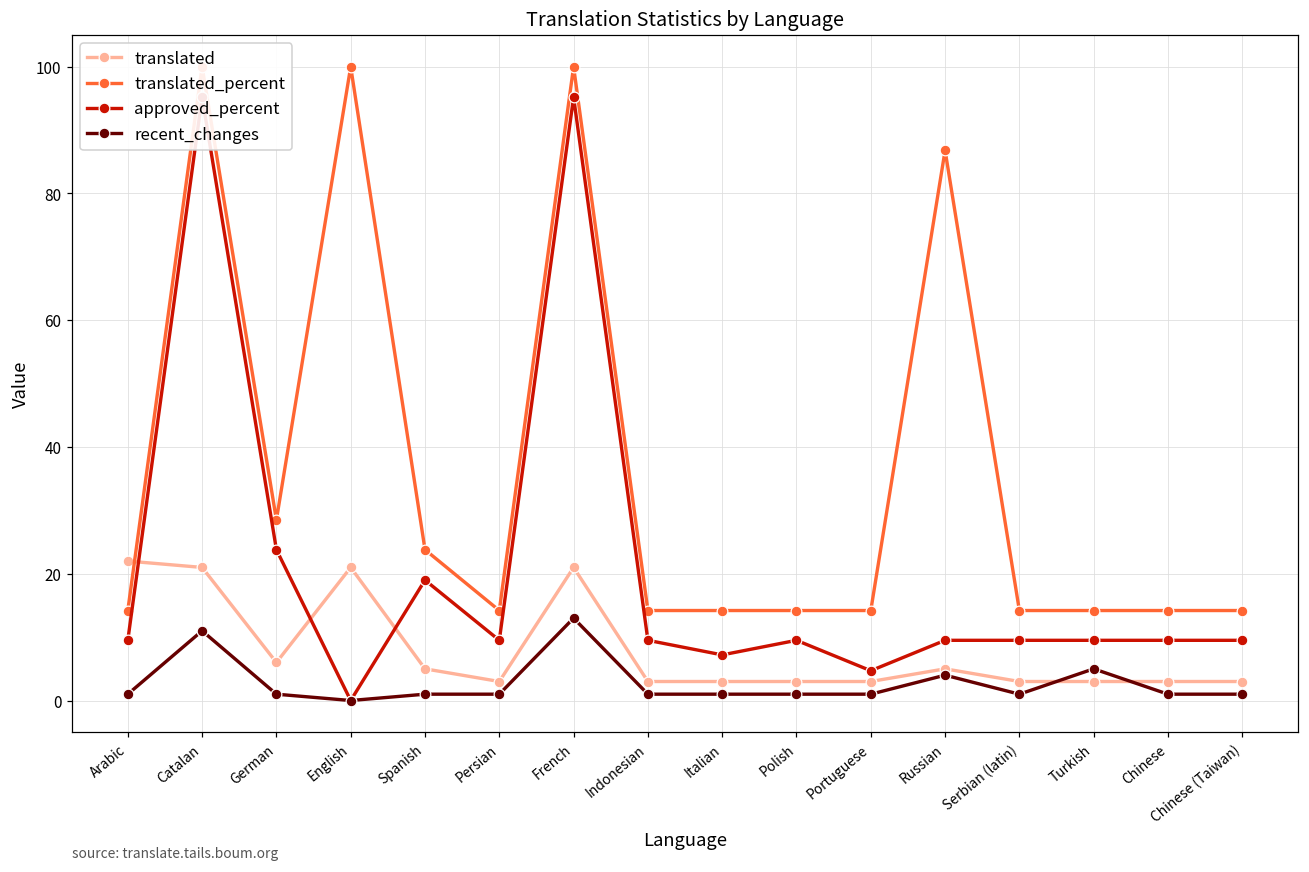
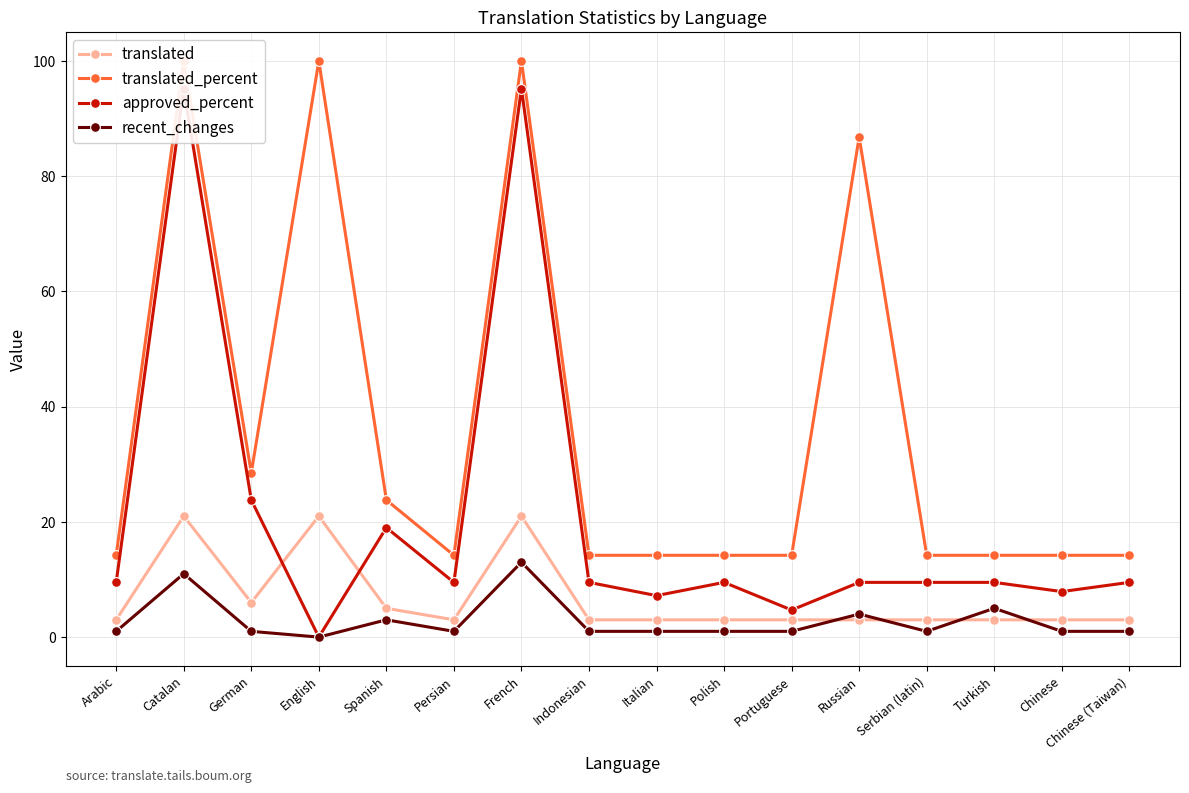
  {
    "translated": {
-     "Arabic": 22,
+     "Arabic": 3,
      "Catalan": 21,
      "German": 6,
      "English": 21,
      "Spanish": 5,
      "Persian": 3,
      "French": 21,
      "Indonesian": 3,
      "Italian": 3,
      "Polish": 3,
      "Portuguese": 3,
-     "Russian": 5,
+     "Russian": 3,
      "Serbian (latin)": 3,
      "Turkish": 3,
      "Chinese": 3,
      "Chinese (Taiwan)": 3
    },
    "translated_percent": {
      "Arabic": 14,
      "German": 29,
      "English": 100,
      "Spanish": 24,
      "Persian": 14,
      "French": 100,
      "Indonesian": 14,
      "Italian": 14,
      "Polish": 14,
      "Portuguese": 14,
      "Russian": 87,
      "Serbian (latin)": 14,
      "Turkish": 14,
      "Chinese": 14,
      "Chinese (Taiwan)": 14
    },
    "approved_percent": {
      "Arabic": 10,
      "German": 24,
      "Spanish": 19,
      "Persian": 10,
      "French": 95,
      "Indonesian": 10,
      "Italian": 7,
      "Polish": 10,
      "Portuguese": 5,
      "Russian": 10,
      "Serbian (latin)": 10,
      "Turkish": 10,
-     "Chinese": 10,
+     "Chinese": 8,
      "Chinese (Taiwan)": 10
    },
    "recent_changes": {
      "Arabic": 1,
      "Catalan": 11,
      "German": 1,
-     "Spanish": 1,
+     "Spanish": 3,
      "Persian": 1,
      "French": 13,
      "Indonesian": 1,
      "Italian": 1,
      "Polish": 1,
      "Portuguese": 1,
      "Russian": 4,
      "Serbian (latin)": 1,
      "Turkish": 5,
      "Chinese": 1,
      "Chinese (Taiwan)": 1
    }
  }
